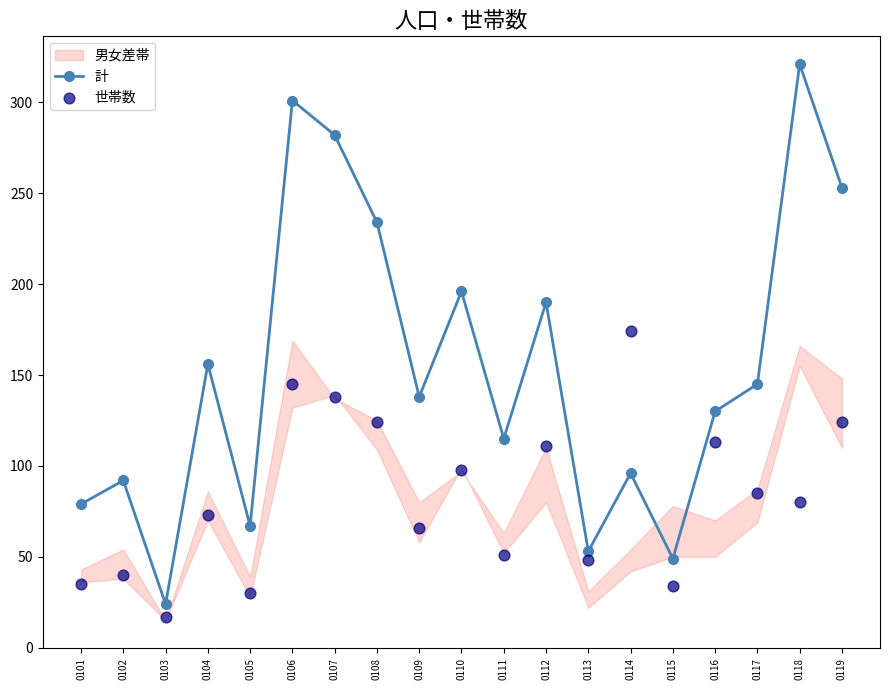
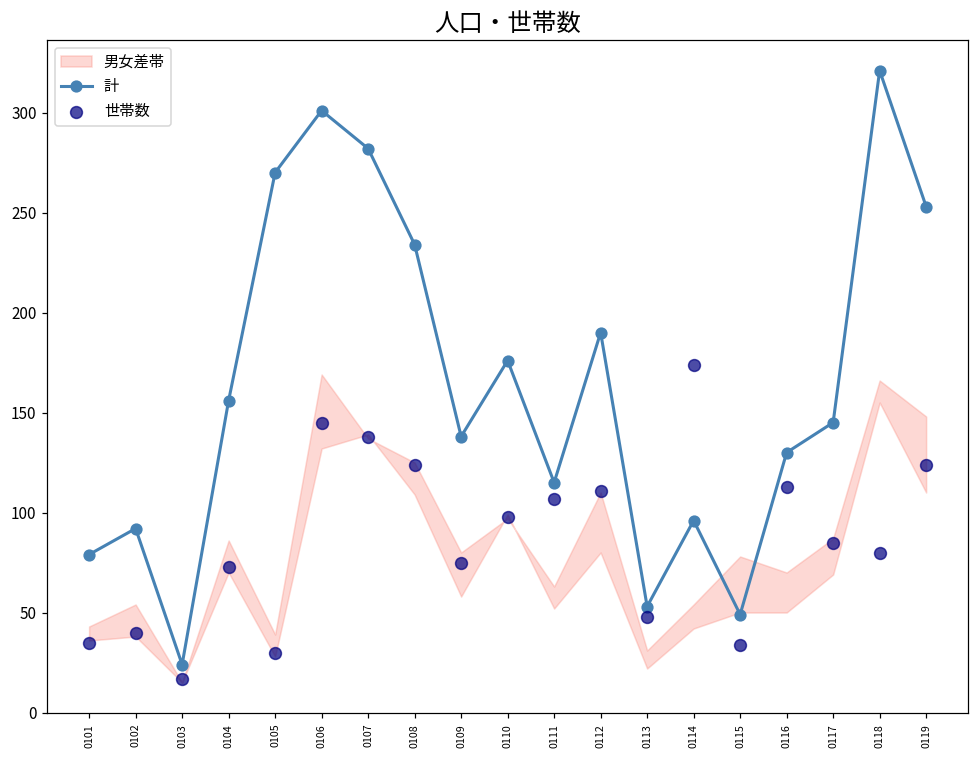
  {
    "計": {
      "0101": 79,
      "0102": 92,
      "0103": 24,
      "0104": 156,
-     "0105": 67,
+     "0105": 270,
      "0106": 301,
      "0107": 282,
      "0108": 234,
      "0109": 138,
-     "0110": 196,
+     "0110": 176,
      "0111": 115,
      "0112": 190,
      "0113": 53,
      "0114": 96,
      "0115": 49,
      "0116": 130,
      "0117": 145,
      "0118": 321,
      "0119": 253
    },
    "世帯数": {
-     "0109": 66,
-     "0111": 51
+     "0109": 75,
+     "0111": 107
    }
  }
